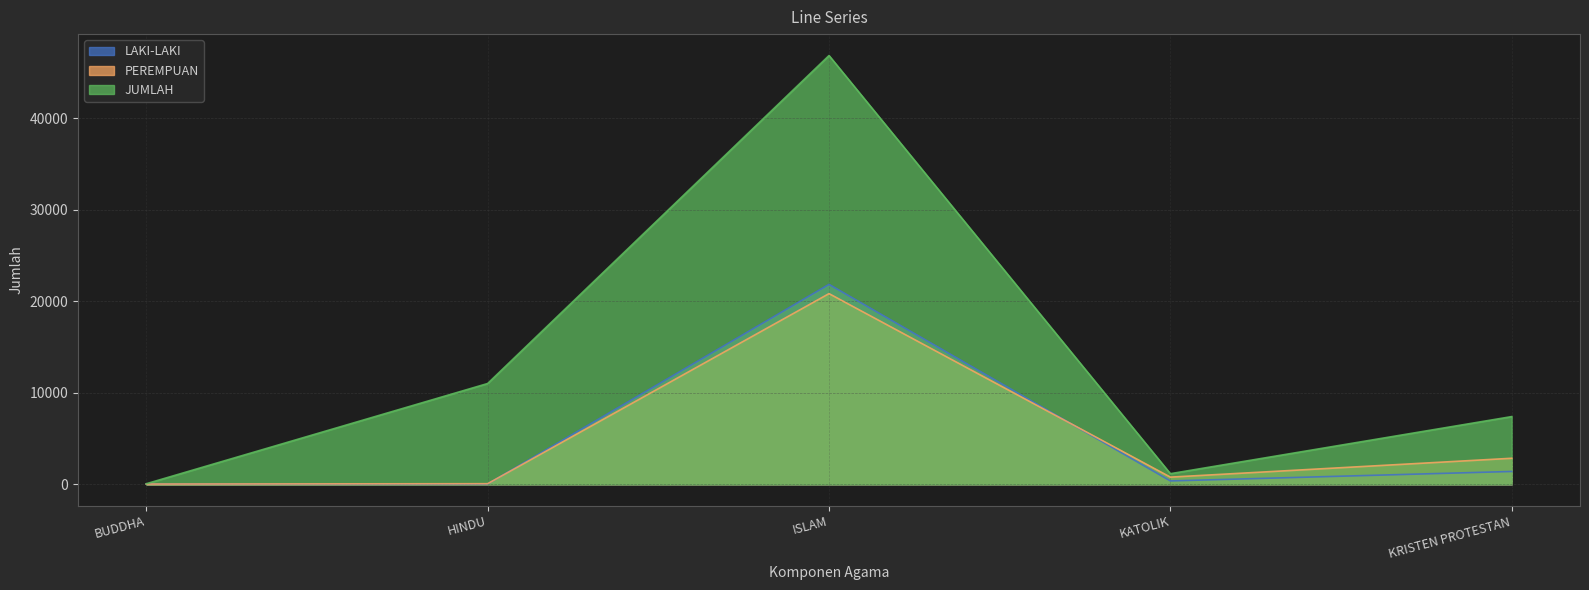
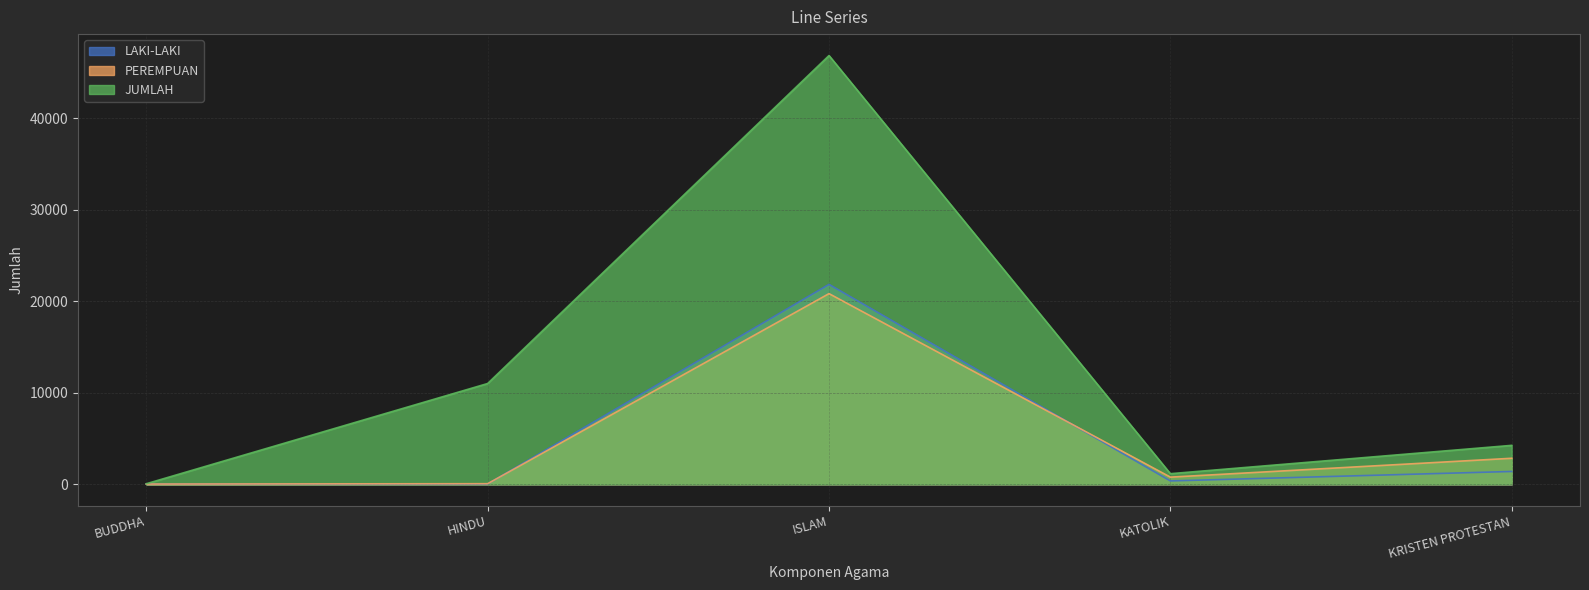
  {
    "LAKI-LAKI": {
      "ISLAM": 22000,
      "KATOLIK": 0,
      "KRISTEN PROTESTAN": 1000
    },
    "PEREMPUAN": {
      "ISLAM": 21000,
      "KATOLIK": 1000,
      "KRISTEN PROTESTAN": 3000
    },
    "JUMLAH": {
      "HINDU": 11000,
      "ISLAM": 47000,
      "KATOLIK": 1000,
-     "KRISTEN PROTESTAN": 7000
+     "KRISTEN PROTESTAN": 4000
    }
  }
